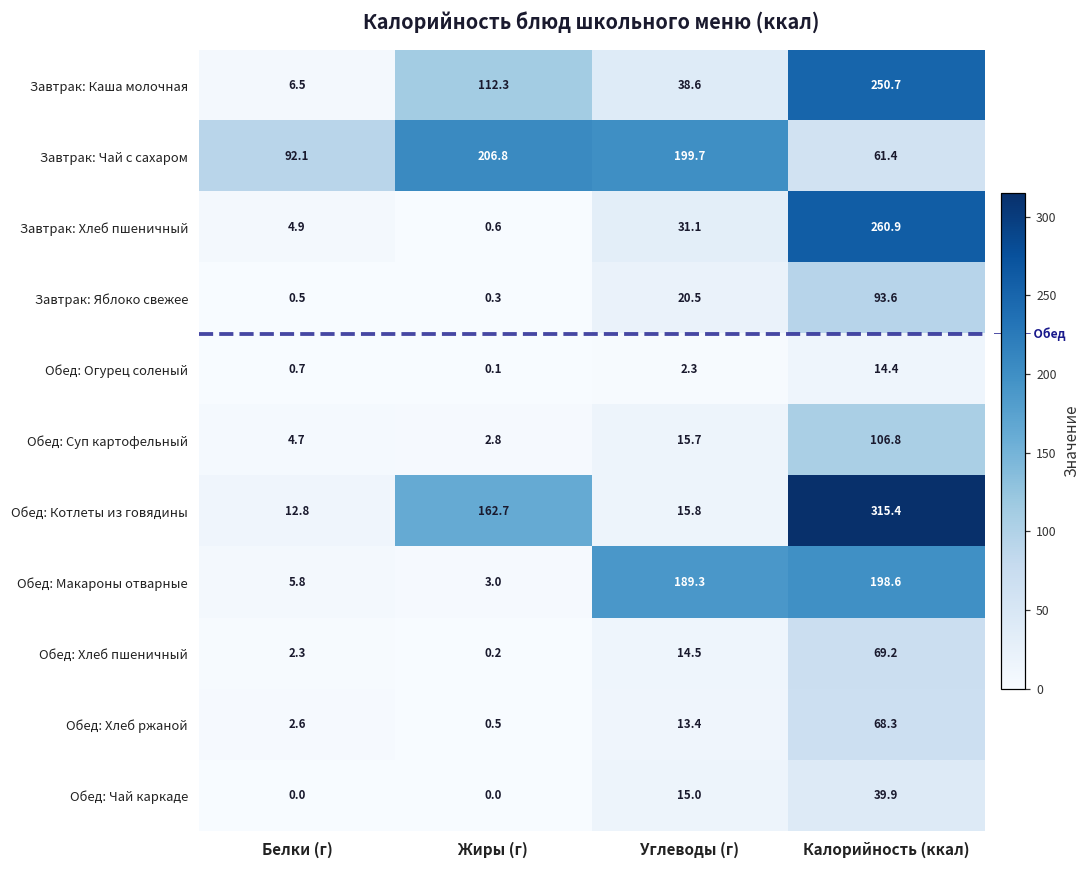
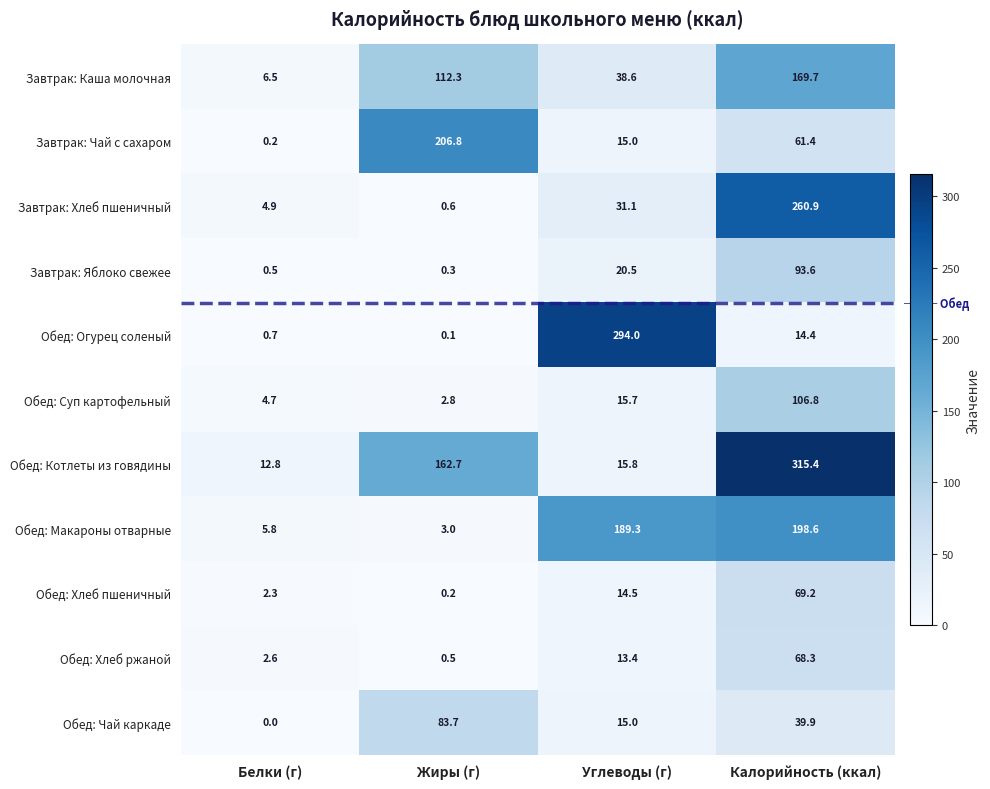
  {
    "Завтрак: Каша молочная": {
      "Белки (г)": 6.5,
      "Жиры (г)": 112.3,
      "Углеводы (г)": 38.6,
-     "Калорийность (ккал)": 250.7
+     "Калорийность (ккал)": 169.7
    },
    "Завтрак: Чай с сахаром": {
-     "Белки (г)": 92.1,
+     "Белки (г)": 0.2,
      "Жиры (г)": 206.8,
-     "Углеводы (г)": 199.7,
+     "Углеводы (г)": 15.0,
      "Калорийность (ккал)": 61.4
    },
    "Завтрак: Хлеб пшеничный": {
      "Белки (г)": 4.9,
      "Жиры (г)": 0.6,
      "Углеводы (г)": 31.1,
      "Калорийность (ккал)": 260.9
    },
    "Завтрак: Яблоко свежее": {
      "Белки (г)": 0.5,
      "Жиры (г)": 0.3,
      "Углеводы (г)": 20.5,
      "Калорийность (ккал)": 93.6
    },
    "Обед: Огурец соленый": {
      "Белки (г)": 0.7,
      "Жиры (г)": 0.1,
-     "Углеводы (г)": 2.3,
+     "Углеводы (г)": 294.0,
      "Калорийность (ккал)": 14.4
    },
    "Обед: Суп картофельный": {
      "Белки (г)": 4.7,
      "Жиры (г)": 2.8,
      "Углеводы (г)": 15.7,
      "Калорийность (ккал)": 106.8
    },
    "Обед: Котлеты из говядины": {
      "Белки (г)": 12.8,
      "Жиры (г)": 162.7,
      "Углеводы (г)": 15.8,
      "Калорийность (ккал)": 315.4
    },
    "Обед: Макароны отварные": {
      "Белки (г)": 5.8,
      "Жиры (г)": 3.0,
      "Углеводы (г)": 189.3,
      "Калорийность (ккал)": 198.6
    },
    "Обед: Хлеб пшеничный": {
      "Белки (г)": 2.3,
      "Жиры (г)": 0.2,
      "Углеводы (г)": 14.5,
      "Калорийность (ккал)": 69.2
    },
    "Обед: Хлеб ржаной": {
      "Белки (г)": 2.6,
      "Жиры (г)": 0.5,
      "Углеводы (г)": 13.4,
      "Калорийность (ккал)": 68.3
    },
    "Обед: Чай каркаде": {
      "Белки (г)": 0.0,
-     "Жиры (г)": 0.0,
+     "Жиры (г)": 83.7,
      "Углеводы (г)": 15.0,
      "Калорийность (ккал)": 39.9
    }
  }
